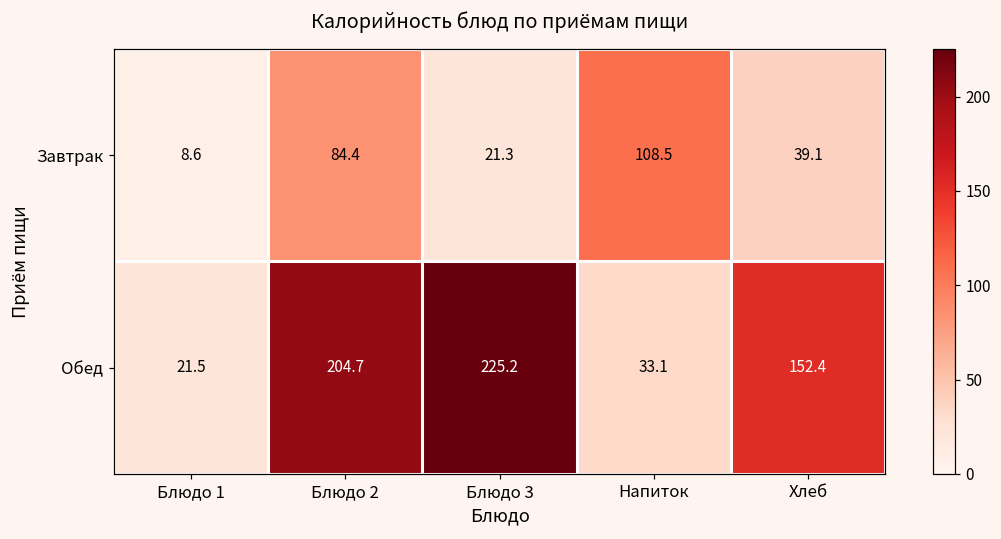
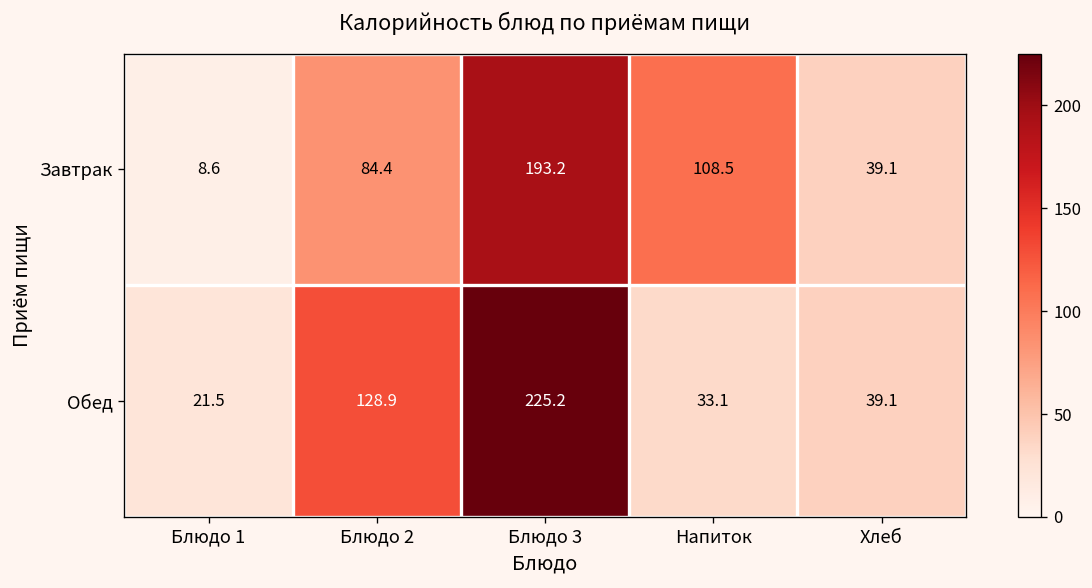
  {
    "Завтрак": {
      "Блюдо 1": 8.6,
      "Блюдо 2": 84.4,
-     "Блюдо 3": 21.3,
+     "Блюдо 3": 193.2,
      "Напиток": 108.5,
      "Хлеб": 39.1
    },
    "Обед": {
      "Блюдо 1": 21.5,
-     "Блюдо 2": 204.7,
+     "Блюдо 2": 128.9,
      "Блюдо 3": 225.2,
      "Напиток": 33.1,
-     "Хлеб": 152.4
+     "Хлеб": 39.1
    }
  }
